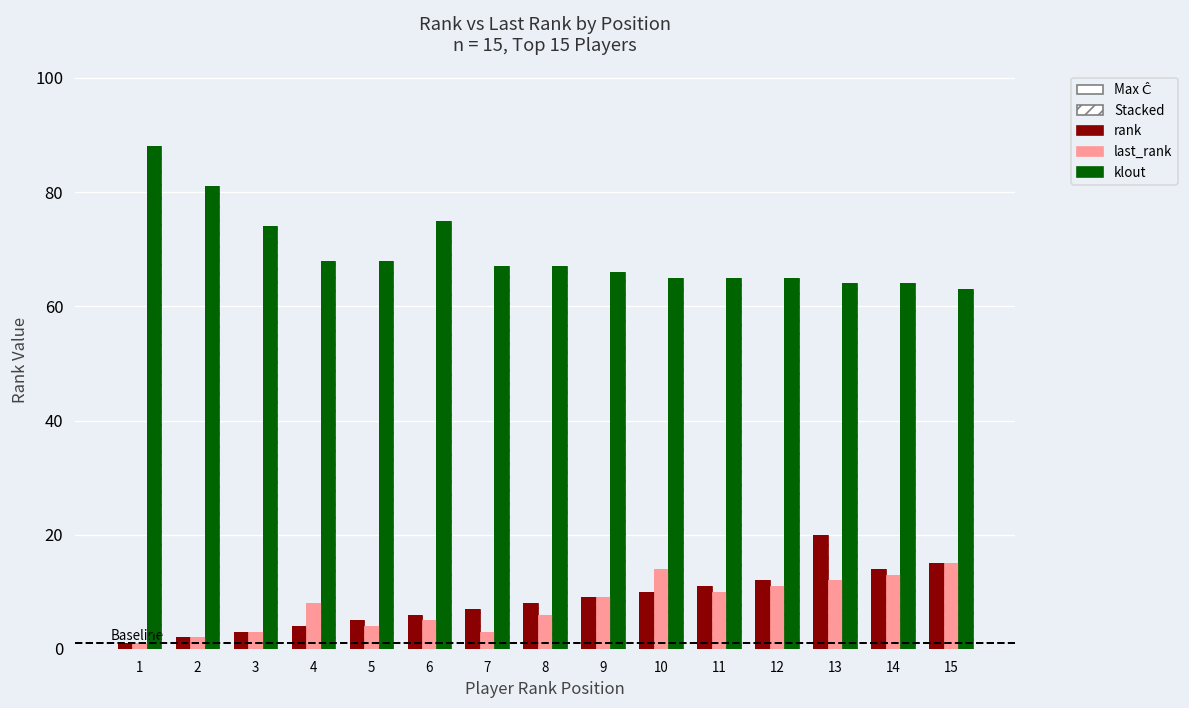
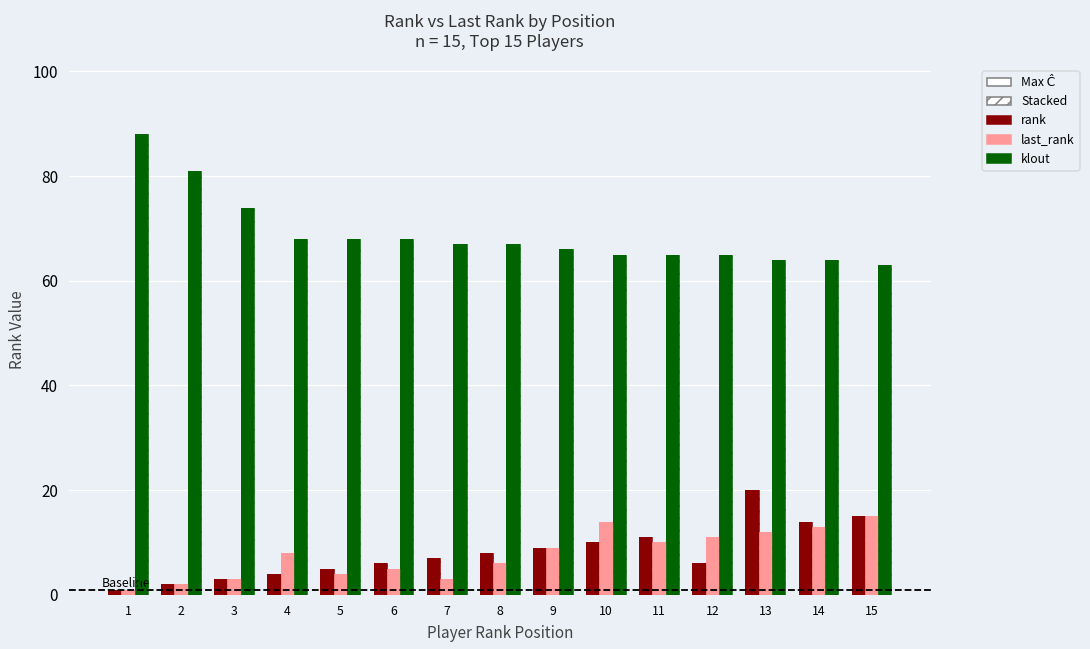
  {
    "rank": {
      "1": 1,
      "2": 2,
      "3": 3,
      "4": 4,
      "5": 5,
      "6": 6,
      "7": 7,
      "8": 8,
      "9": 9,
      "10": 10,
      "11": 11,
-     "12": 12,
+     "12": 6,
      "13": 20,
      "14": 14,
      "15": 15
    },
    "last_rank": {
      "1": 1,
      "2": 2,
      "3": 3,
      "4": 8,
      "5": 4,
      "6": 5,
      "7": 3,
      "8": 6,
      "9": 9,
      "10": 14,
      "11": 10,
      "12": 11,
      "13": 12,
      "14": 13,
      "15": 15
    },
    "klout": {
      "1": 88,
      "2": 81,
      "3": 74,
      "4": 68,
      "5": 68,
-     "6": 75,
+     "6": 68,
      "7": 67,
      "8": 67,
      "9": 66,
      "10": 65,
      "11": 65,
      "12": 65,
      "13": 64,
      "14": 64,
      "15": 63
    }
  }
